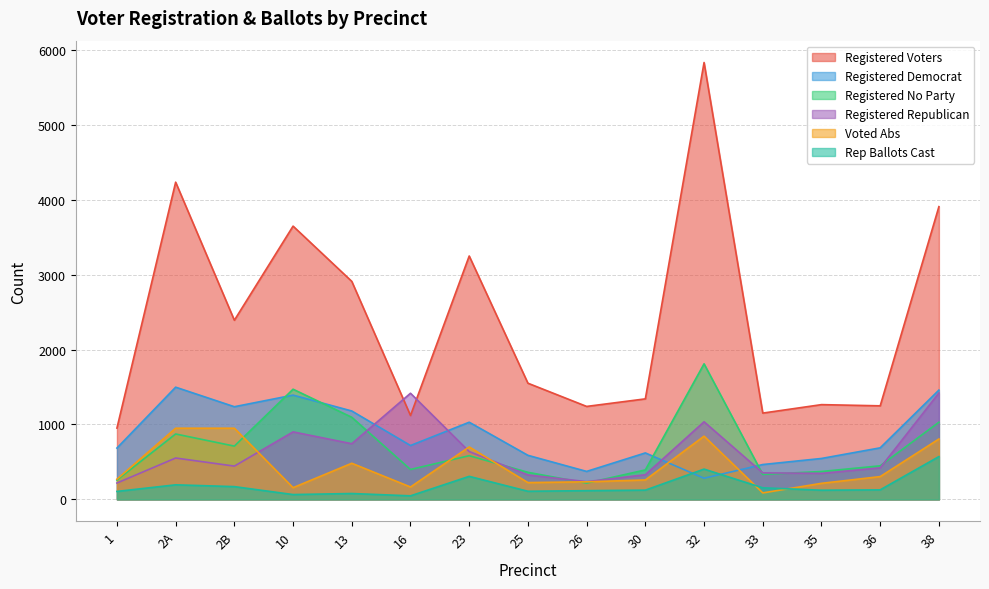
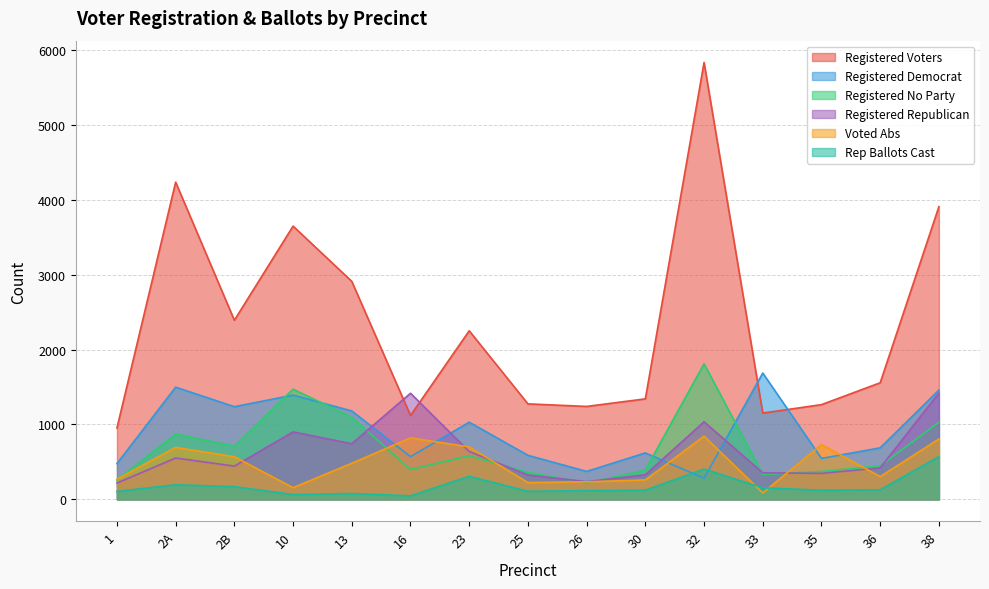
  {
    "Registered Voters": {
      "1": 1000,
      "2A": 4200,
      "2B": 2400,
      "10": 3600,
      "13": 2900,
      "16": 1100,
-     "23": 3300,
-     "25": 1600,
+     "23": 2300,
+     "25": 1300,
      "26": 1200,
      "30": 1300,
      "32": 5800,
      "33": 1200,
      "35": 1300,
-     "36": 1200,
+     "36": 1600,
      "38": 3900
    },
    "Registered Democrat": {
-     "1": 700,
+     "1": 500,
      "2A": 1500,
      "2B": 1200,
      "10": 1400,
      "13": 1200,
-     "16": 700,
+     "16": 600,
      "23": 1000,
      "25": 600,
      "26": 400,
      "30": 600,
      "32": 300,
-     "33": 500,
+     "33": 1700,
      "35": 500,
      "36": 700,
      "38": 1500
    },
    "Registered Republican": {
      "1": 200,
      "2A": 600,
      "2B": 400,
      "10": 900,
      "13": 700,
      "16": 1400,
      "23": 600,
      "25": 300,
      "30": 300,
      "32": 1000,
      "38": 1400
    },
    "Voted Abs": {
-     "2A": 1000,
-     "2B": 1000,
+     "2A": 700,
+     "2B": 600,
      "10": 200,
      "13": 500,
-     "16": 200,
+     "16": 800,
      "23": 700,
      "25": 200,
      "30": 300,
      "32": 800,
      "33": 100,
-     "35": 200,
+     "35": 700,
      "36": 300,
      "38": 800
    }
  }
